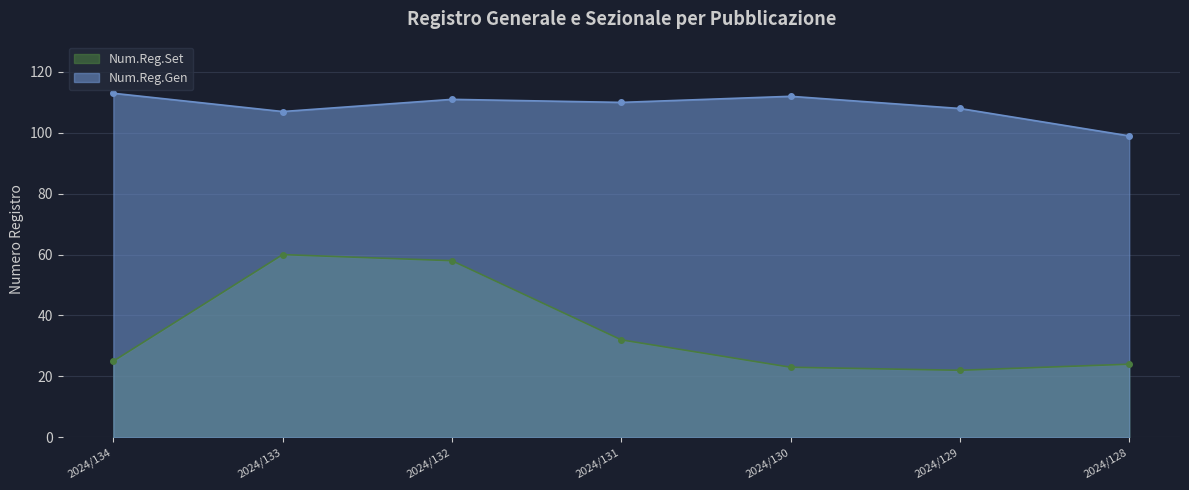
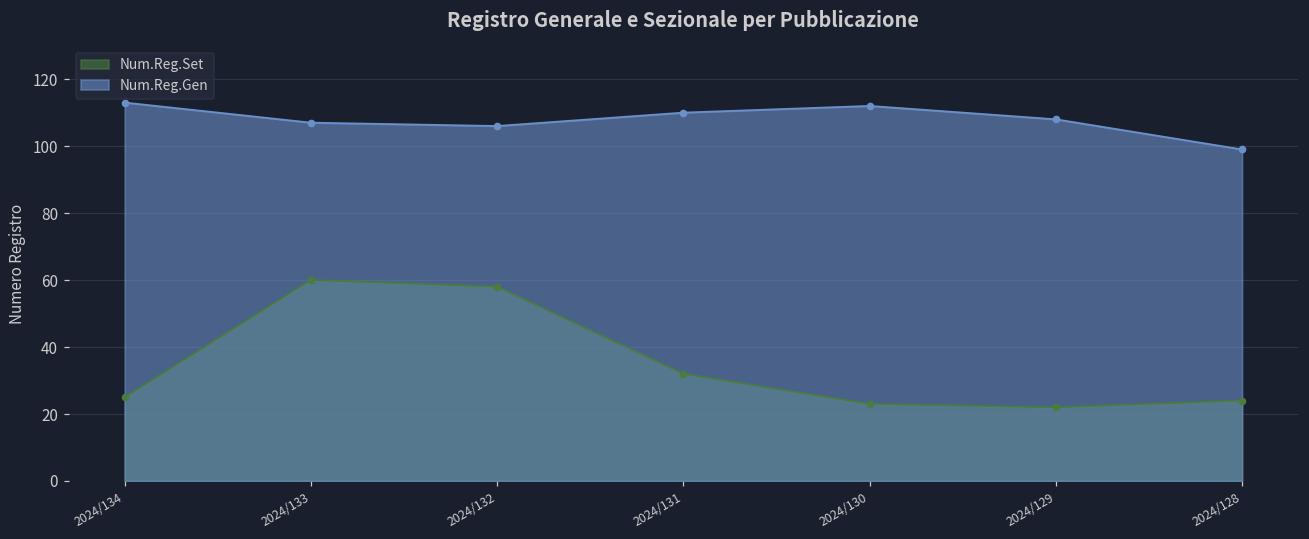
  {
    "Num.Reg.Set": {
      "2024/134": 25,
      "2024/133": 60,
      "2024/132": 58,
      "2024/131": 32,
      "2024/130": 23,
      "2024/129": 22,
      "2024/128": 24
    },
    "Num.Reg.Gen": {
      "2024/134": 113,
      "2024/133": 107,
-     "2024/132": 111,
+     "2024/132": 106,
      "2024/131": 110,
      "2024/130": 112,
      "2024/129": 108,
      "2024/128": 99
    }
  }
